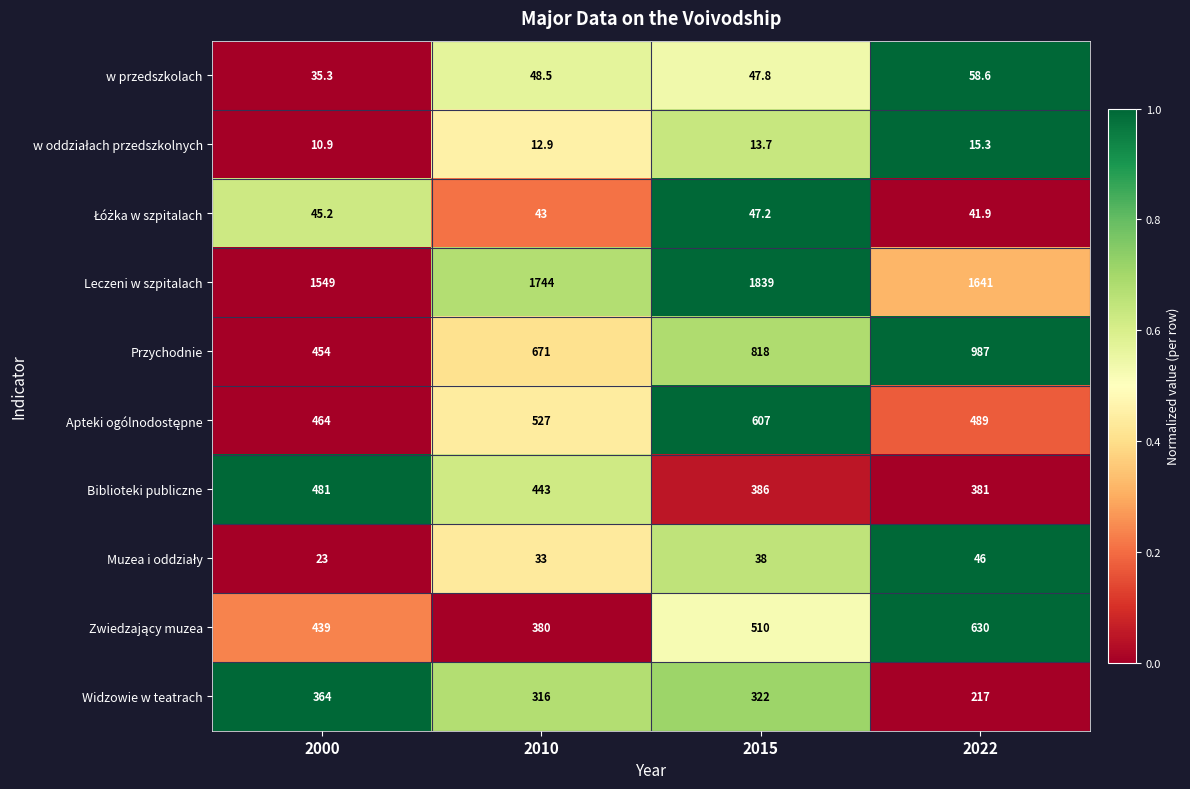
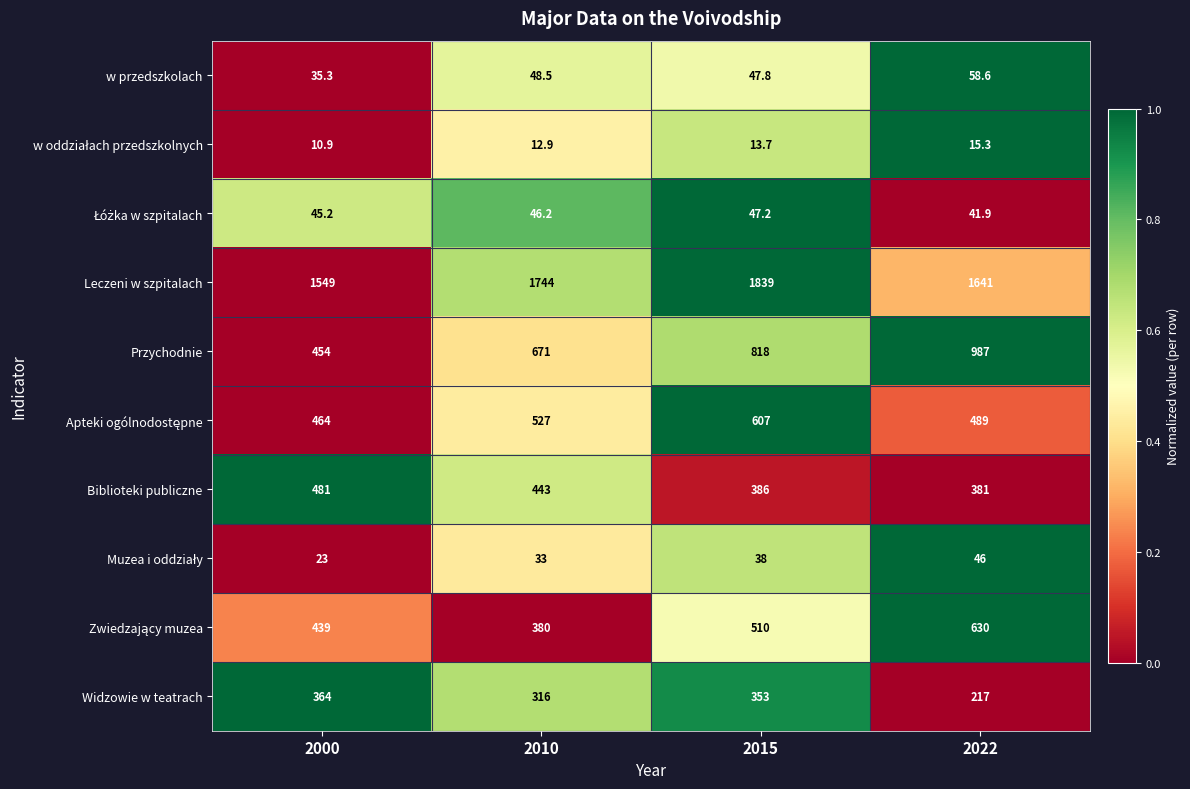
  {
    "w przedszkolach": {
      "2000": 35.3,
      "2010": 48.5,
      "2015": 47.8,
      "2022": 58.6
    },
    "w oddziałach przedszkolnych": {
      "2000": 10.9,
      "2010": 12.9,
      "2015": 13.7,
      "2022": 15.3
    },
    "Łóżka w szpitalach": {
      "2000": 45.2,
-     "2010": 43,
+     "2010": 46.2,
      "2015": 47.2,
      "2022": 41.9
    },
    "Leczeni w szpitalach": {
      "2000": 1549,
      "2010": 1744,
      "2015": 1839,
      "2022": 1641
    },
    "Przychodnie": {
      "2000": 454,
      "2010": 671,
      "2015": 818,
      "2022": 987
    },
    "Apteki ogólnodostępne": {
      "2000": 464,
      "2010": 527,
      "2015": 607,
      "2022": 489
    },
    "Biblioteki publiczne": {
      "2000": 481,
      "2010": 443,
      "2015": 386,
      "2022": 381
    },
    "Muzea i oddziały": {
      "2000": 23,
      "2010": 33,
      "2015": 38,
      "2022": 46
    },
    "Zwiedzający muzea": {
      "2000": 439,
      "2010": 380,
      "2015": 510,
      "2022": 630
    },
    "Widzowie w teatrach": {
      "2000": 364,
      "2010": 316,
-     "2015": 322,
+     "2015": 353,
      "2022": 217
    }
  }
